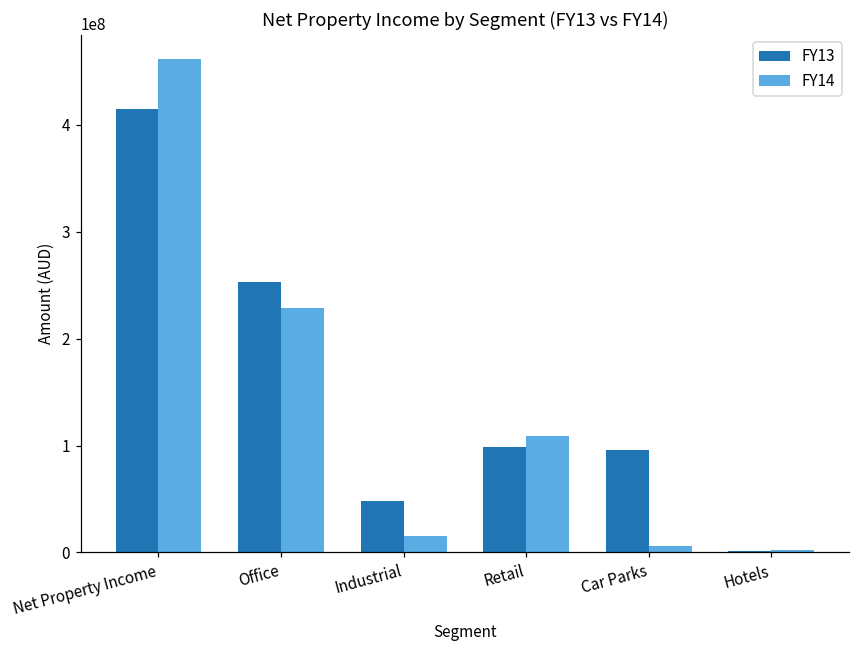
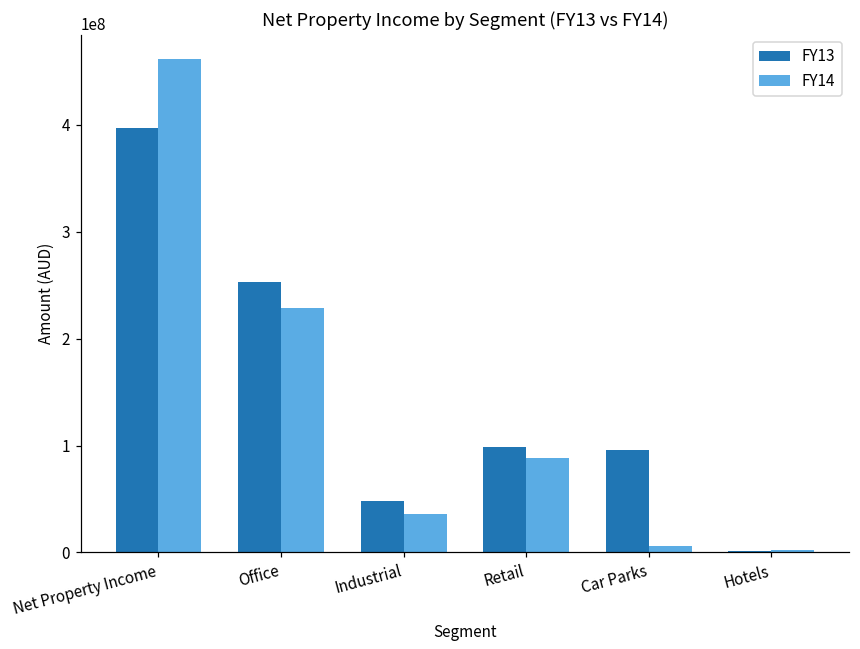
  {
    "FY13": {
-     "Net Property Income": 410000000,
+     "Net Property Income": 400000000,
      "Office": 250000000,
      "Industrial": 50000000,
      "Retail": 100000000,
      "Car Parks": 100000000
    },
    "FY14": {
      "Net Property Income": 460000000,
      "Office": 230000000,
-     "Industrial": 20000000,
-     "Retail": 110000000,
+     "Industrial": 40000000,
+     "Retail": 90000000,
      "Car Parks": 10000000
    }
  }
